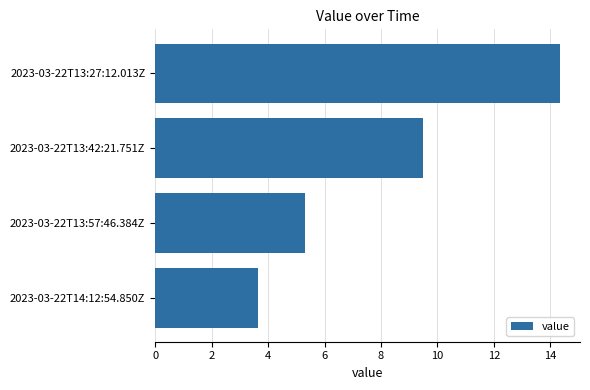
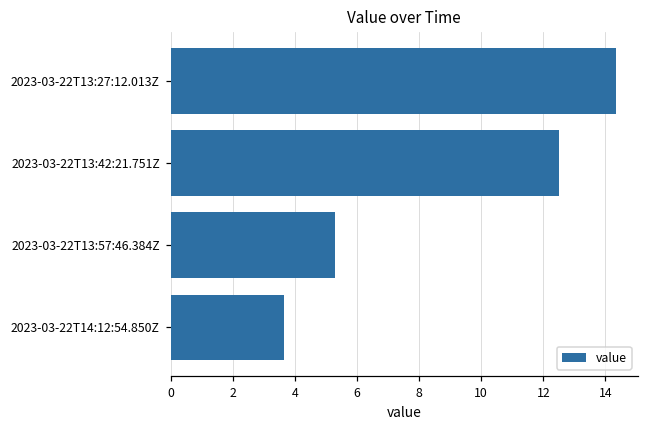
  {
    "2023-03-22T13:27:12.013Z": 14.3,
-   "2023-03-22T13:42:21.751Z": 9.5,
+   "2023-03-22T13:42:21.751Z": 12.5,
    "2023-03-22T13:57:46.384Z": 5.3,
    "2023-03-22T14:12:54.850Z": 3.7
  }
